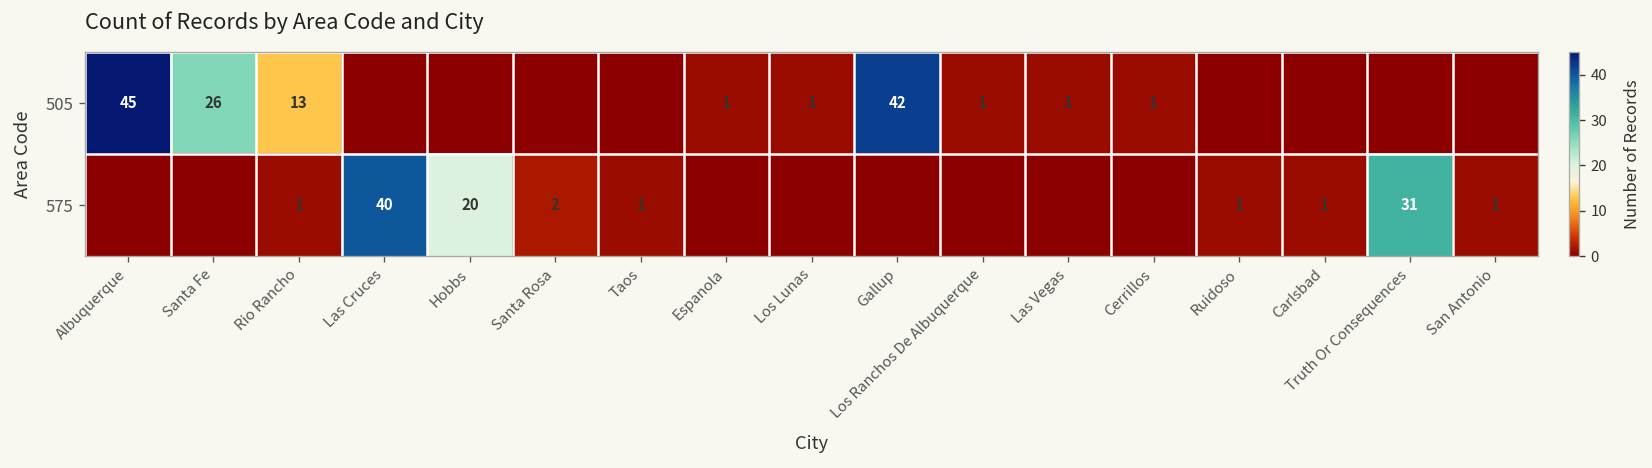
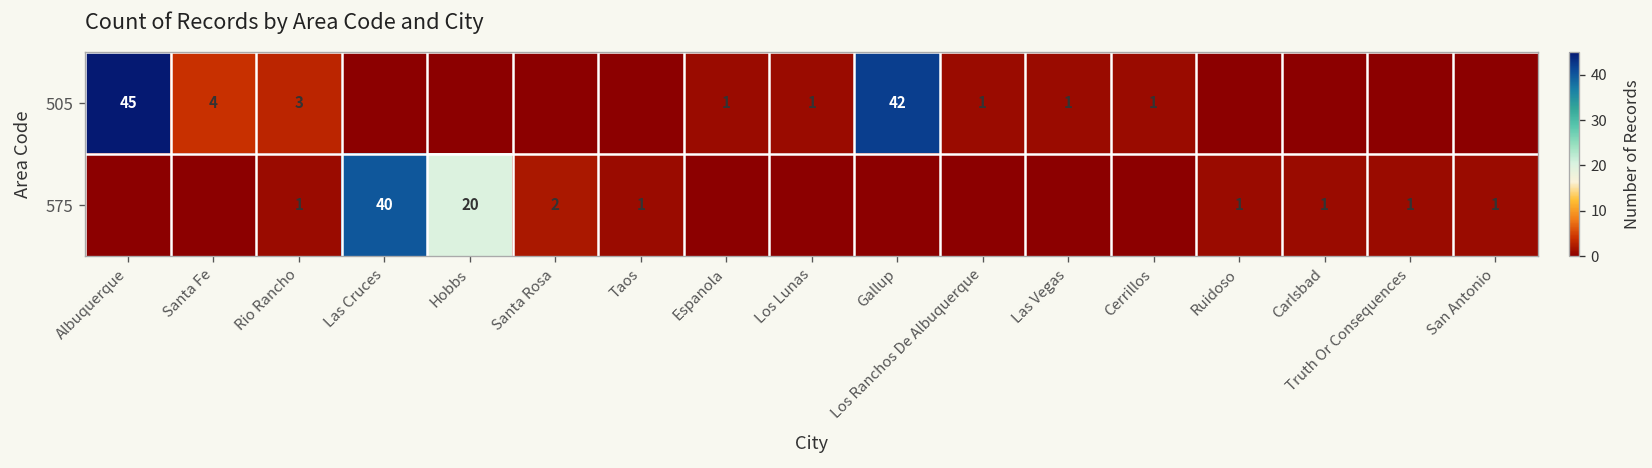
  {
    "505": {
      "Albuquerque": 45,
-     "Santa Fe": 26,
-     "Rio Rancho": 13,
+     "Santa Fe": 4,
+     "Rio Rancho": 3,
      "Espanola": 1,
      "Los Lunas": 1,
      "Gallup": 42,
      "Los Ranchos De Albuquerque": 1,
      "Las Vegas": 1,
      "Cerrillos": 1
    },
    "575": {
      "Rio Rancho": 1,
      "Las Cruces": 40,
      "Hobbs": 20,
      "Santa Rosa": 2,
      "Taos": 1,
      "Ruidoso": 1,
      "Carlsbad": 1,
-     "Truth Or Consequences": 31,
+     "Truth Or Consequences": 1,
      "San Antonio": 1
    }
  }
